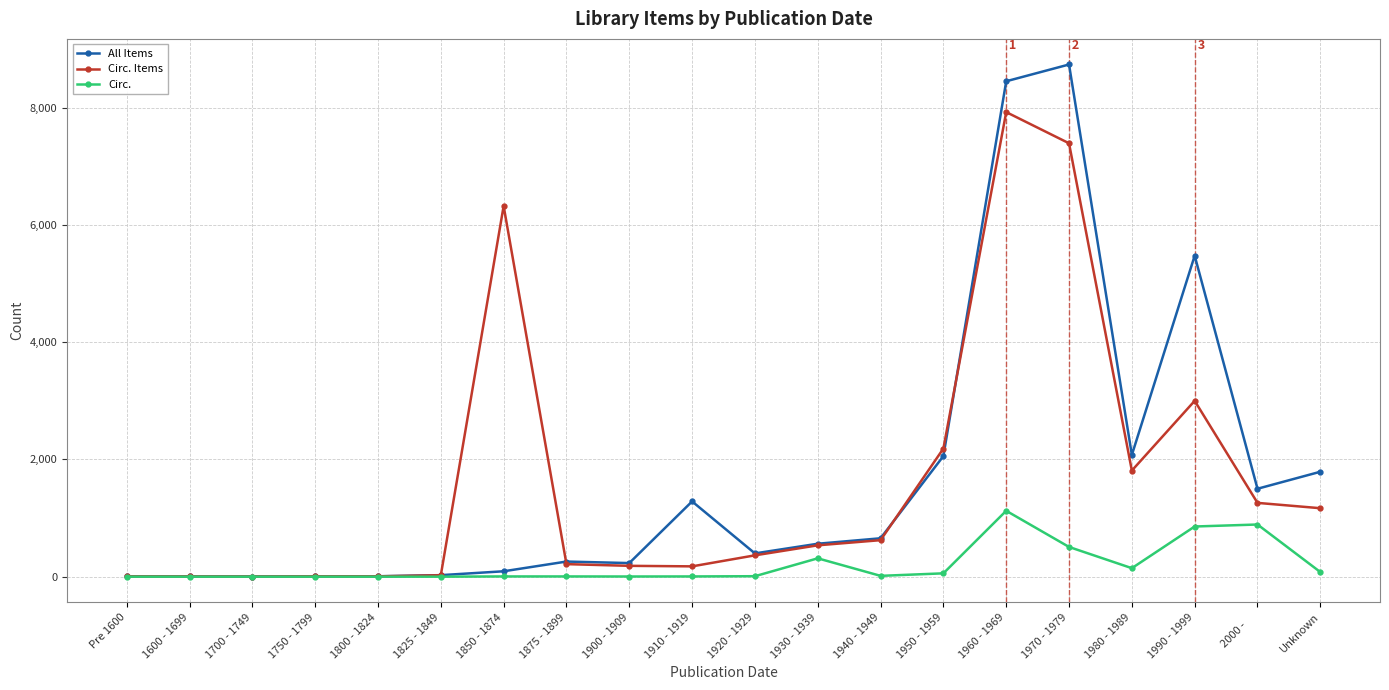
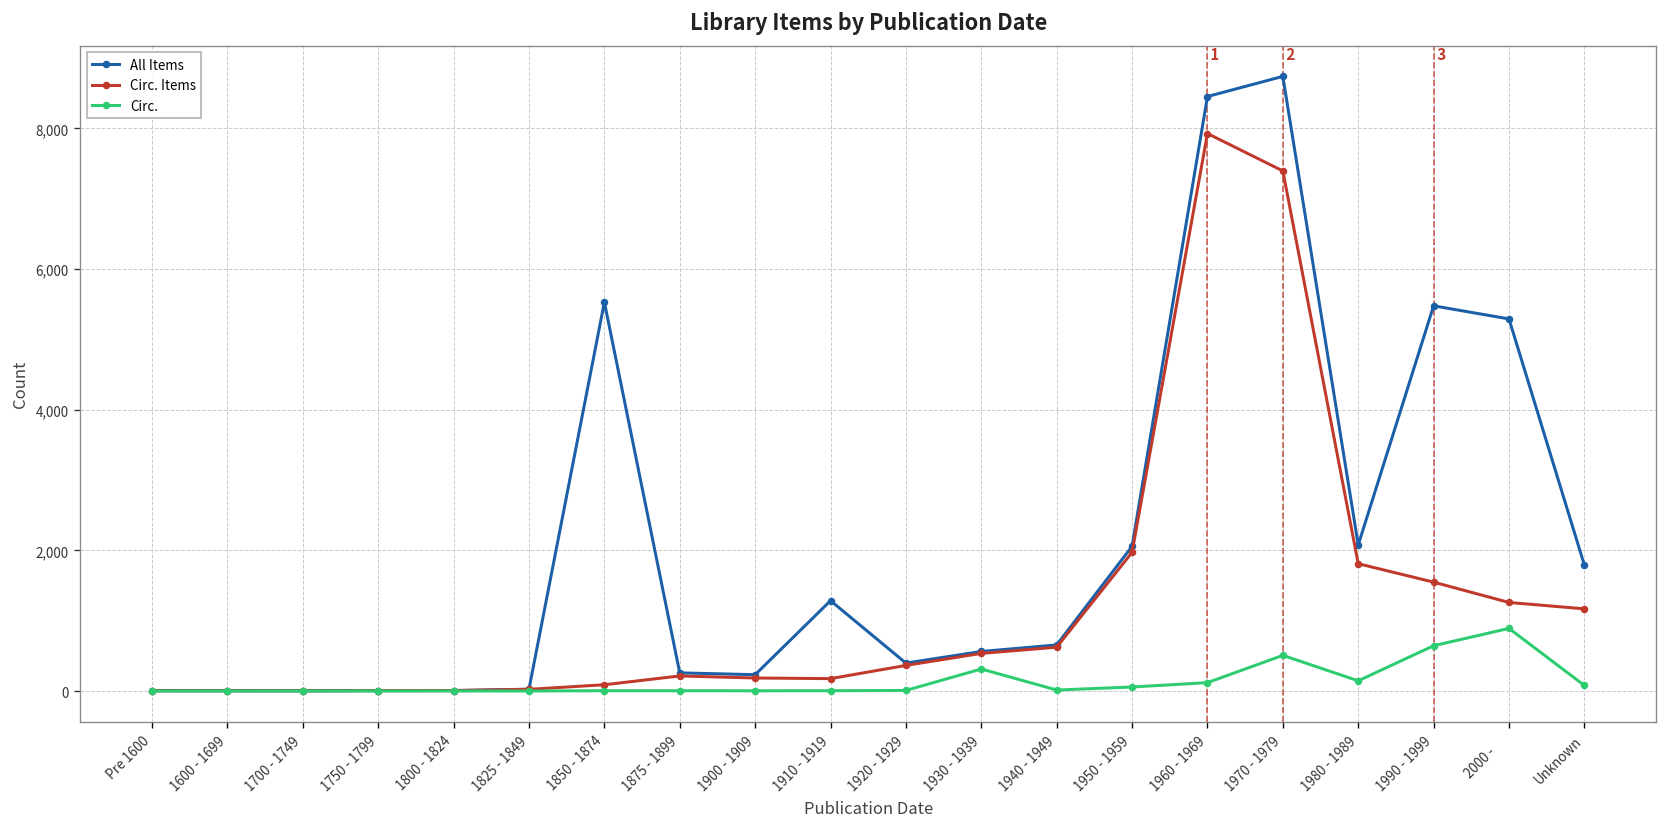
  {
    "All Items": {
-     "1850 - 1874": "100",
+     "1850 - 1874": "5,500",
      "1900 - 1909": "200",
      "1910 - 1919": "1,300",
      "1950 - 1959": "2,100",
      "1960 - 1969": "8,500",
      "1980 - 1989": "2,100",
      "1990 - 1999": "5,500",
-     "2000 -": "1,500",
+     "2000 -": "5,300",
      "Unknown": "1,800"
    },
    "Circ. Items": {
-     "1850 - 1874": "6,300",
+     "1850 - 1874": "100",
      "1900 - 1909": "200",
      "1910 - 1919": "200",
-     "1950 - 1959": "2,200",
+     "1950 - 1959": "2,000",
      "1960 - 1969": "7,900",
      "1970 - 1979": "7,400",
      "1980 - 1989": "1,800",
-     "1990 - 1999": "3,000",
+     "1990 - 1999": "1,500",
      "2000 -": "1,300",
      "Unknown": "1,200"
    },
    "Circ.": {
      "1850 - 1874": "0",
      "1875 - 1899": "0",
      "1900 - 1909": "0",
      "1910 - 1919": "0",
      "1920 - 1929": "0",
      "1930 - 1939": "300",
      "1940 - 1949": "0",
      "1950 - 1959": "100",
-     "1960 - 1969": "1,100",
+     "1960 - 1969": "100",
      "1970 - 1979": "500",
      "1980 - 1989": "100",
-     "1990 - 1999": "900",
+     "1990 - 1999": "600",
      "2000 -": "900",
      "Unknown": "100"
    }
  }
